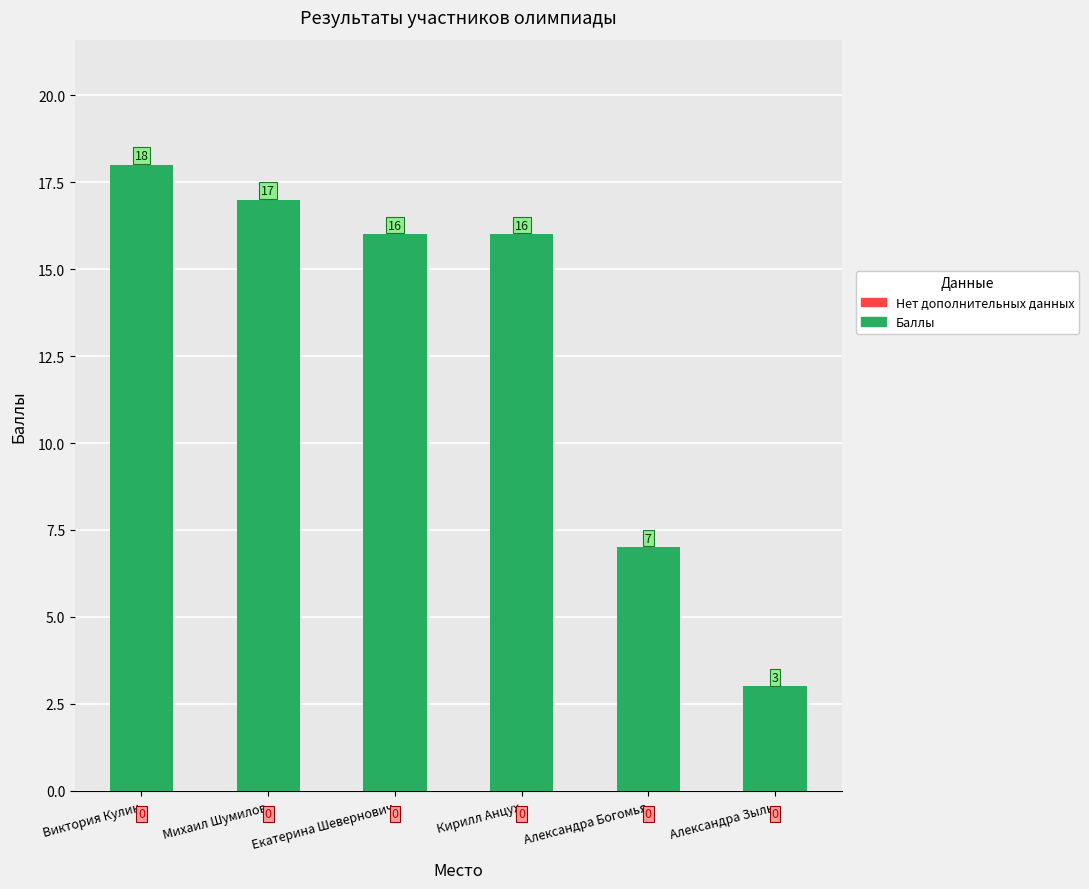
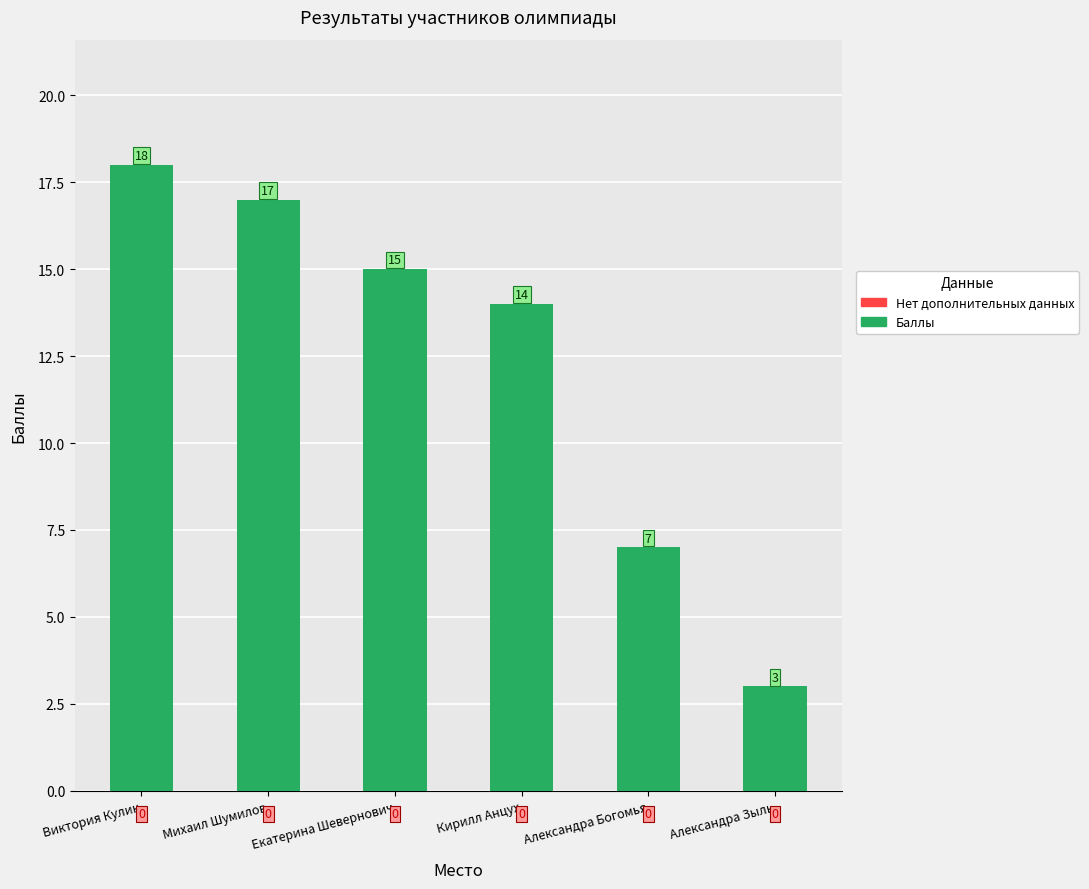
  {
-   "Екатерина Шевернович": 16,
-   "Кирилл Анцух": 16
+   "Екатерина Шевернович": 15,
+   "Кирилл Анцух": 14
  }
